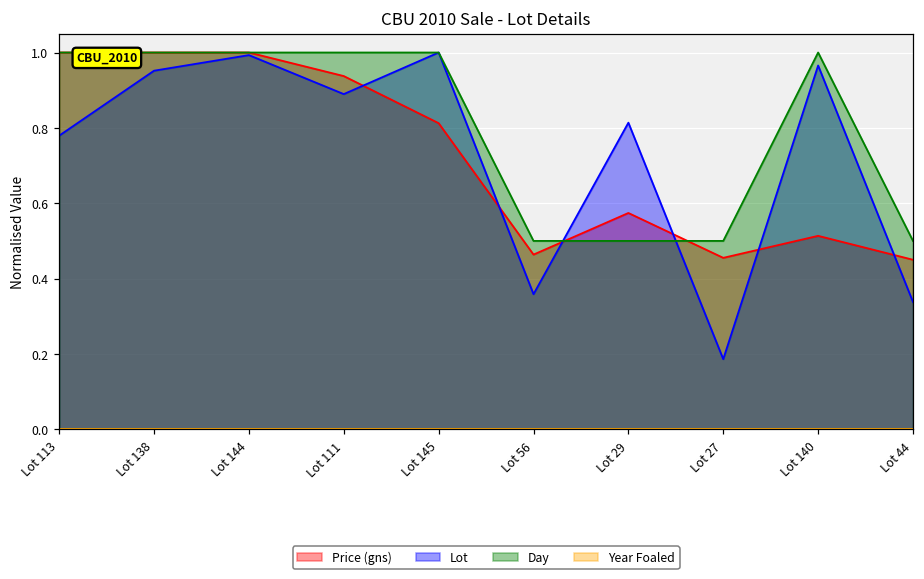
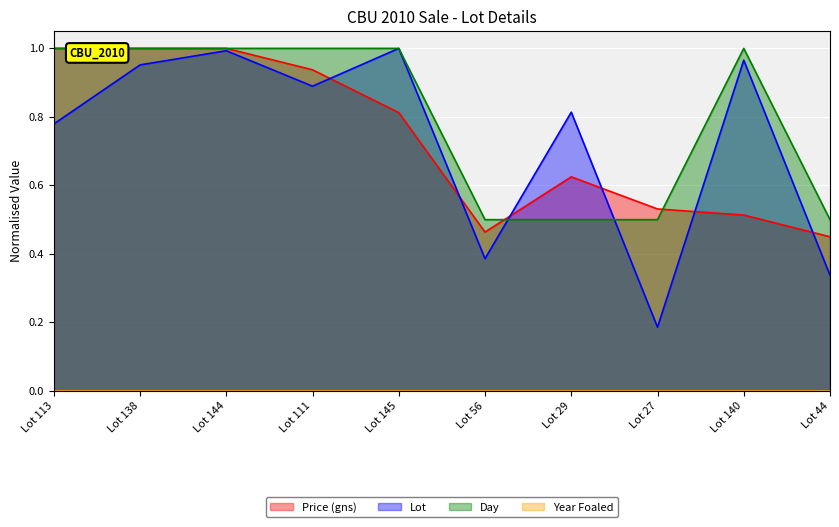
  {
    "Price (gns)": {
      "Lot 111": 0.94,
      "Lot 145": 0.81,
      "Lot 56": 0.46,
-     "Lot 29": 0.57,
-     "Lot 27": 0.46,
+     "Lot 29": 0.63,
+     "Lot 27": 0.53,
      "Lot 140": 0.51,
      "Lot 44": 0.45
    },
    "Lot": {
      "Lot 113": 0.78,
      "Lot 138": 0.95,
      "Lot 111": 0.89,
-     "Lot 56": 0.36,
+     "Lot 56": 0.39,
      "Lot 29": 0.81,
      "Lot 27": 0.19,
      "Lot 140": 0.97,
      "Lot 44": 0.34
    },
    "Day": {
      "Lot 111": 1.00,
      "Lot 56": 0.50,
      "Lot 29": 0.50,
      "Lot 27": 0.50,
      "Lot 140": 1.00,
      "Lot 44": 0.50
    },
    "Year Foaled": {
      "Lot 113": 0.00,
      "Lot 138": 0.00,
      "Lot 144": 0.00,
      "Lot 111": 0.00,
      "Lot 145": 0.00,
      "Lot 56": 0.00,
      "Lot 29": 0.00,
      "Lot 27": 0.00,
      "Lot 140": 0.00,
      "Lot 44": 0.00
    }
  }
